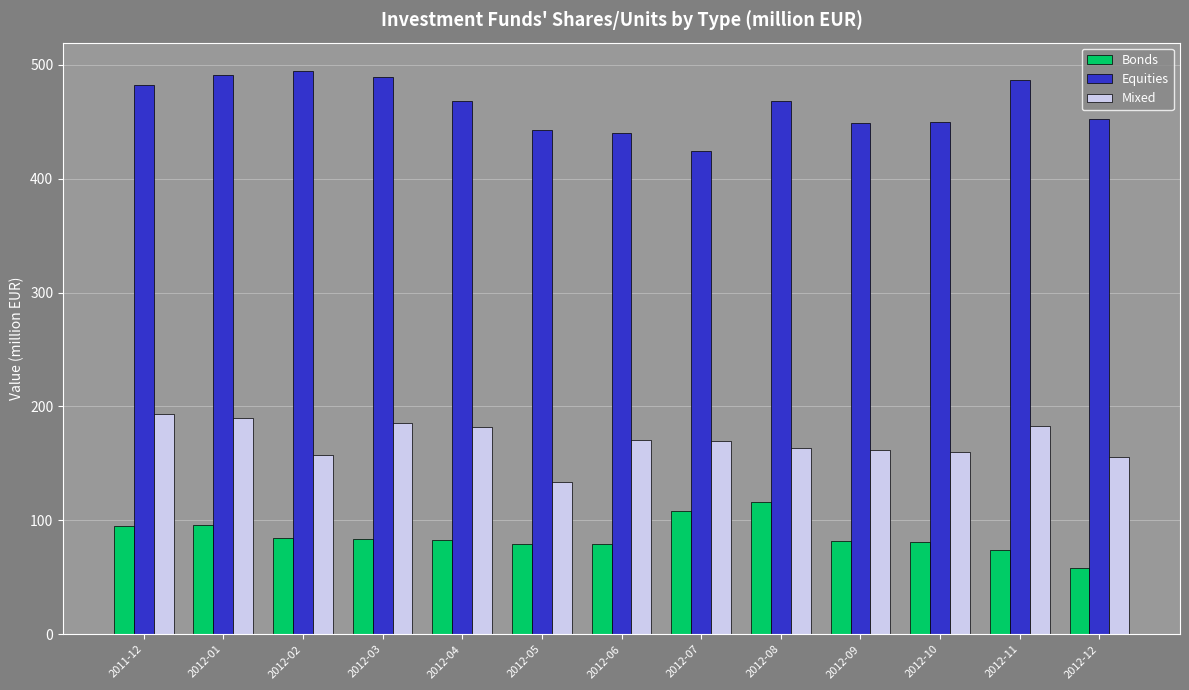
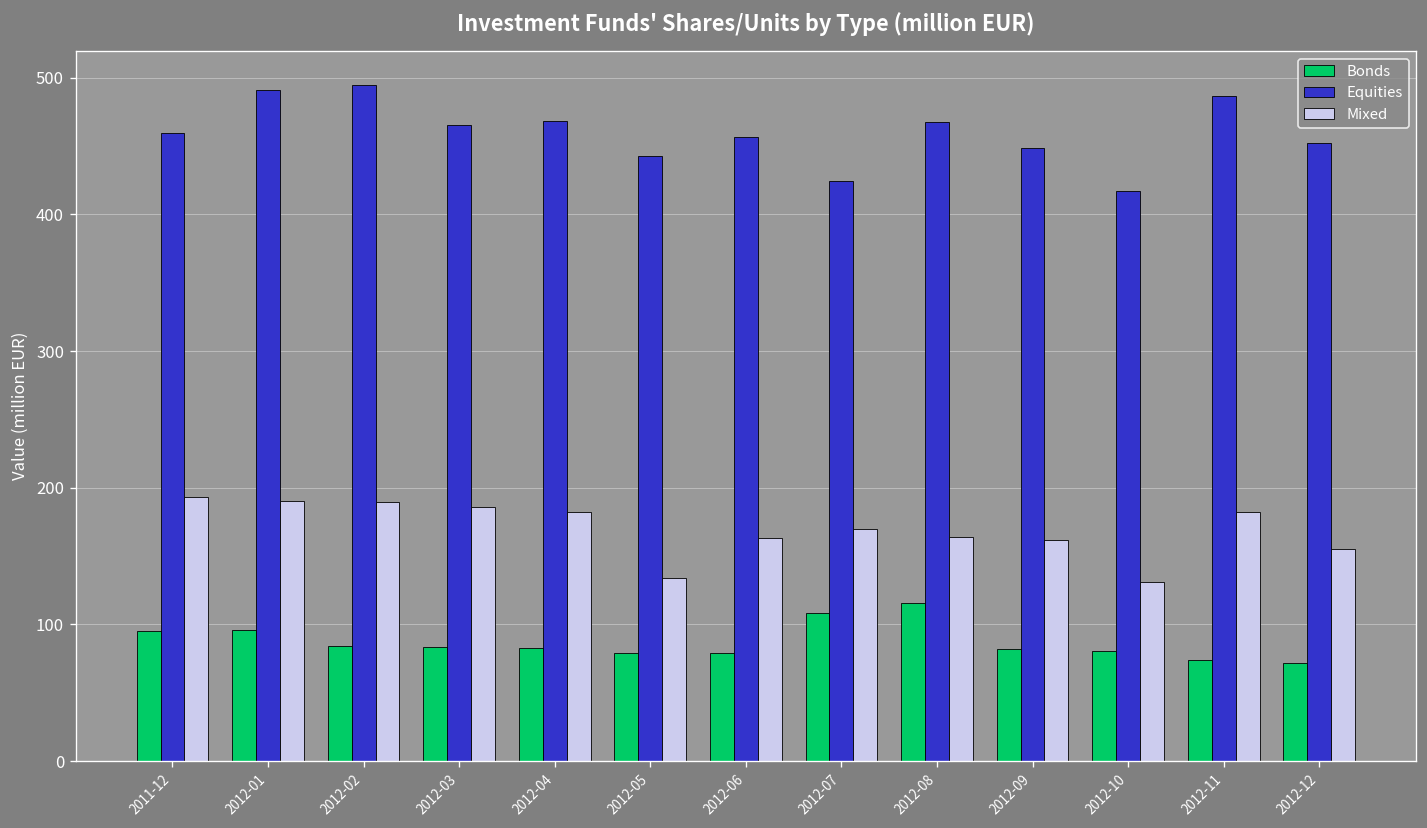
  {
    "Bonds": {
      "2011-12": 95,
      "2012-01": 96,
      "2012-02": 84,
      "2012-03": 83,
      "2012-04": 83,
      "2012-05": 79,
      "2012-06": 79,
      "2012-07": 108,
      "2012-08": 116,
      "2012-09": 82,
      "2012-10": 81,
      "2012-11": 74,
-     "2012-12": 59
+     "2012-12": 72
    },
    "Equities": {
-     "2011-12": 482,
+     "2011-12": 459,
      "2012-01": 491,
      "2012-02": 495,
-     "2012-03": 489,
+     "2012-03": 466,
      "2012-04": 468,
      "2012-05": 443,
-     "2012-06": 440,
+     "2012-06": 457,
      "2012-07": 424,
      "2012-08": 468,
      "2012-09": 449,
-     "2012-10": 450,
+     "2012-10": 417,
      "2012-11": 486,
      "2012-12": 452
    },
    "Mixed": {
      "2011-12": 193,
      "2012-01": 190,
-     "2012-02": 157,
+     "2012-02": 190,
      "2012-03": 186,
      "2012-04": 182,
      "2012-05": 134,
-     "2012-06": 171,
+     "2012-06": 163,
      "2012-07": 170,
      "2012-08": 164,
      "2012-09": 161,
-     "2012-10": 160,
+     "2012-10": 131,
      "2012-11": 182,
      "2012-12": 155
    }
  }
